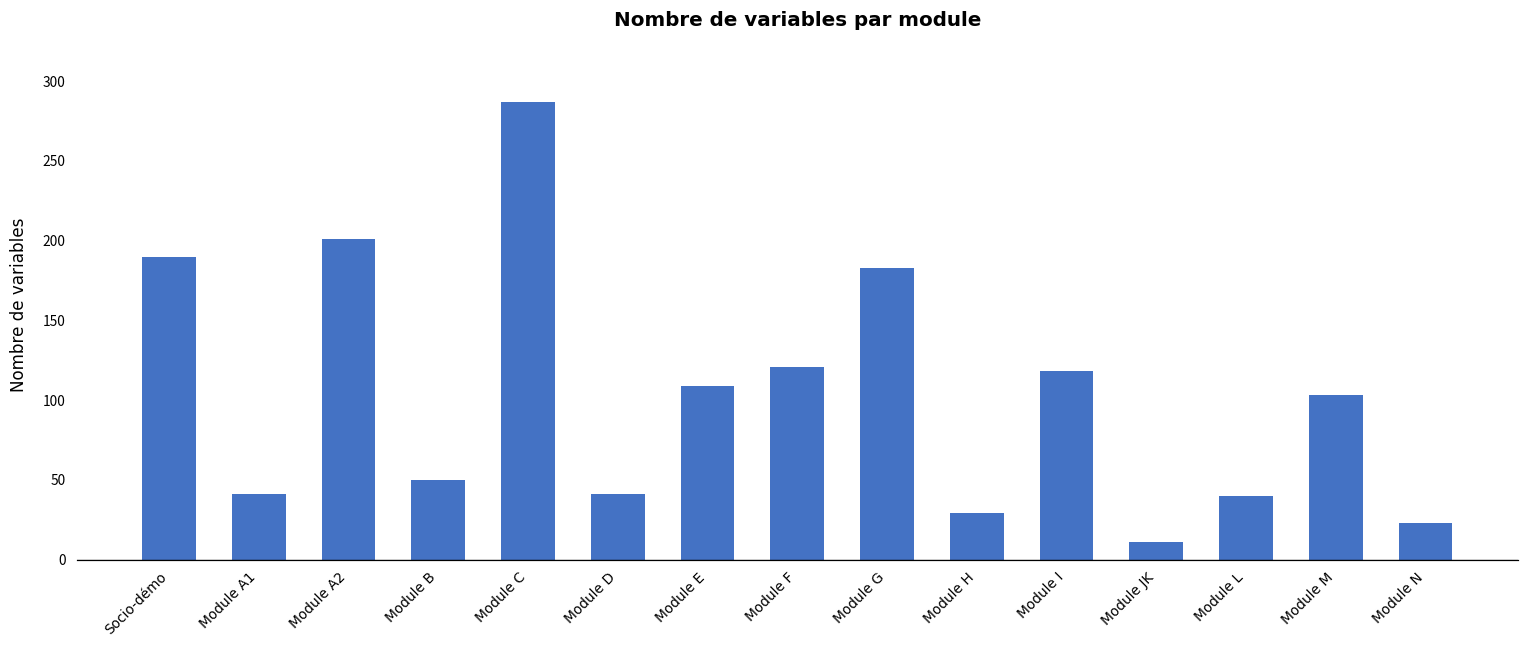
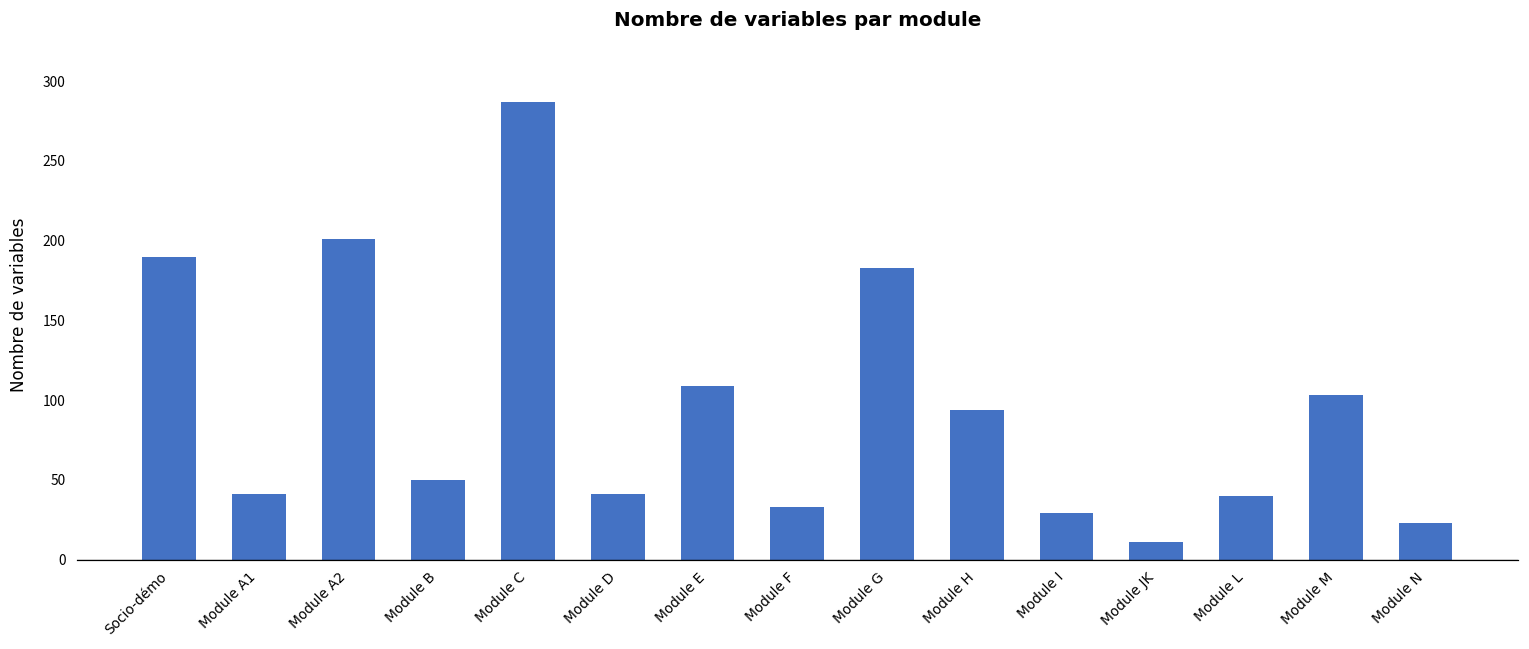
  {
    "Socio-démo": 190,
    "Module A1": 41,
    "Module A2": 201,
    "Module B": 50,
    "Module C": 287,
    "Module D": 41,
    "Module E": 109,
-   "Module F": 121,
+   "Module F": 33,
    "Module G": 183,
-   "Module H": 29,
-   "Module I": 118,
+   "Module H": 94,
+   "Module I": 29,
    "Module JK": 11,
    "Module L": 40,
    "Module M": 103,
    "Module N": 23
  }
